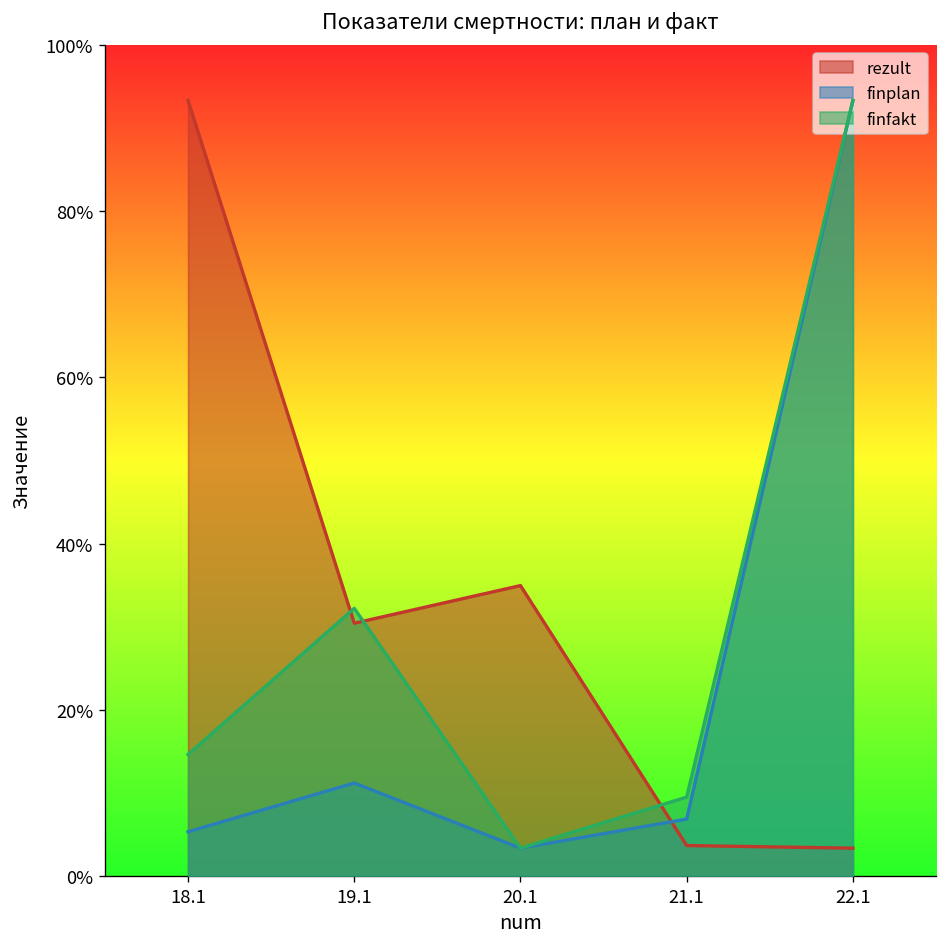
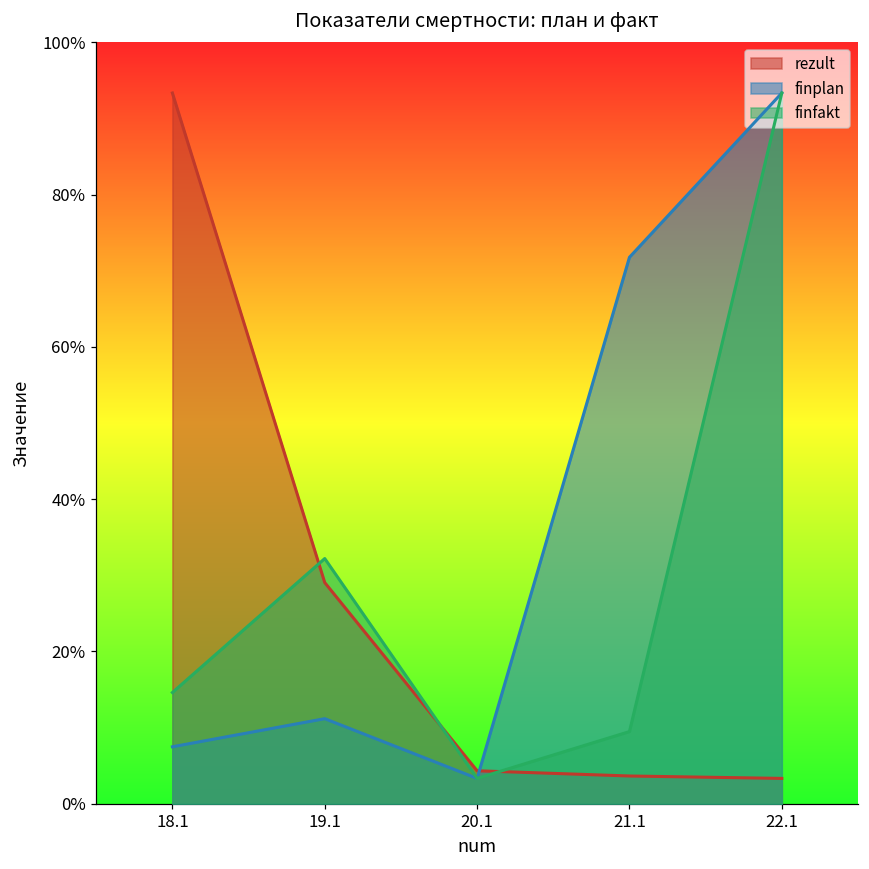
  {
    "rezult": {
      "18.1": "93%",
-     "19.1": "30%",
-     "20.1": "35%",
+     "19.1": "29%",
+     "20.1": "4%",
      "21.1": "4%",
      "22.1": "3%"
    },
    "finplan": {
-     "18.1": "5%",
+     "18.1": "7%",
      "19.1": "11%",
-     "21.1": "7%"
+     "21.1": "72%"
    },
    "finfakt": {
      "18.1": "15%",
      "19.1": "32%",
      "21.1": "9%"
    }
  }
